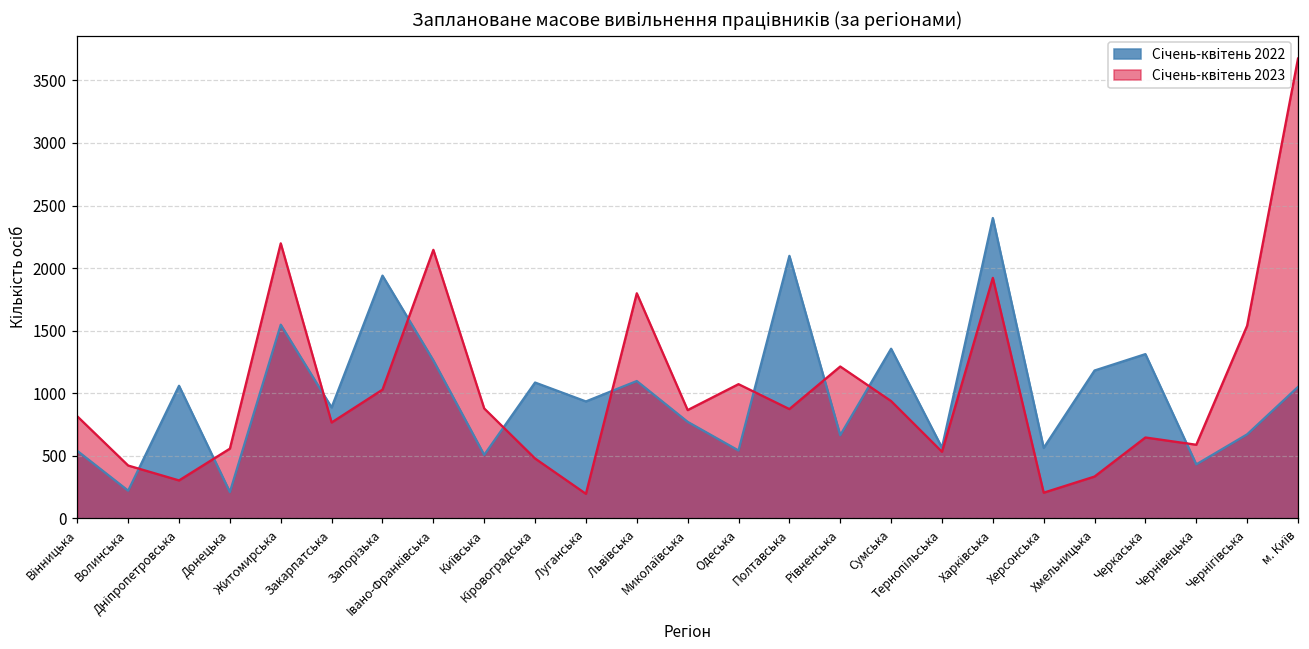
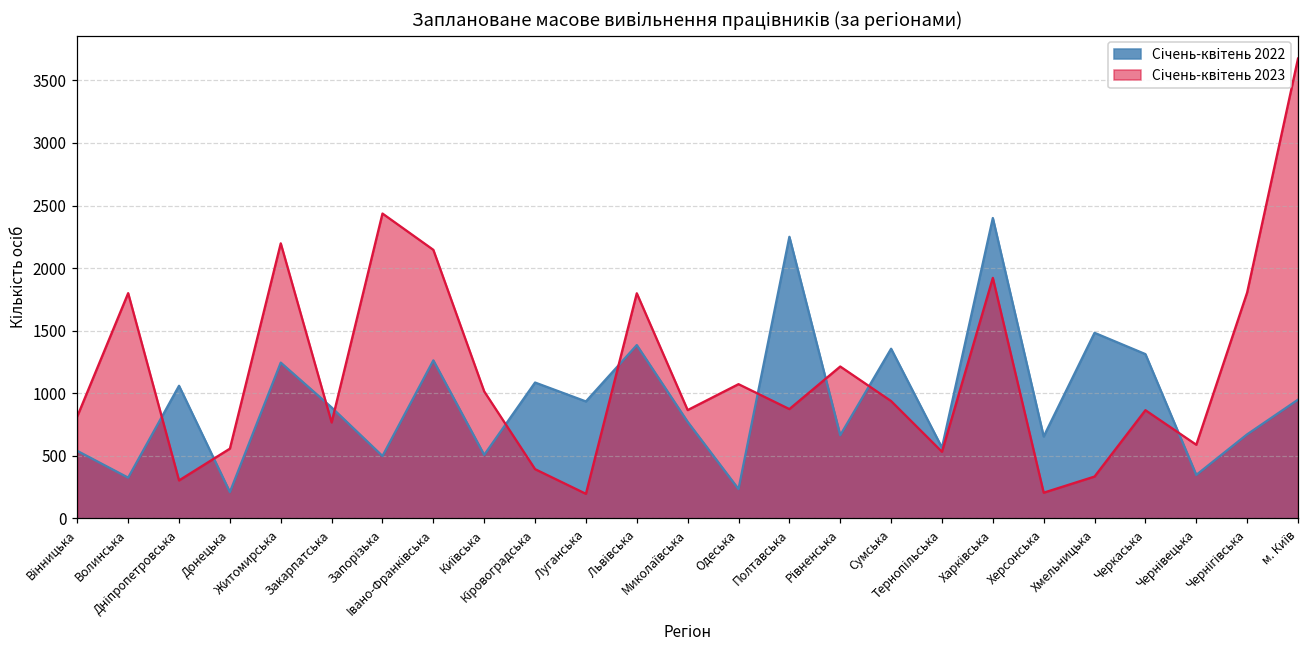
  {
    "Січень-квітень 2022": {
      "Вінницька": 540,
-     "Волинська": 220,
+     "Волинська": 330,
      "Дніпропетровська": 1060,
      "Донецька": 210,
-     "Житомирська": 1550,
+     "Житомирська": 1250,
      "Закарпатська": 890,
-     "Запорізька": 1940,
+     "Запорізька": 500,
      "Івано-Франківська": 1260,
      "Київська": 510,
      "Кіровоградська": 1090,
      "Луганська": 940,
-     "Львівська": 1100,
+     "Львівська": 1390,
      "Миколаївська": 770,
-     "Одеська": 540,
-     "Полтавська": 2100,
+     "Одеська": 240,
+     "Полтавська": 2250,
      "Рівненська": 670,
      "Сумська": 1360,
      "Тернопільська": 570,
      "Харківська": 2400,
-     "Херсонська": 560,
-     "Хмельницька": 1180,
+     "Херсонська": 660,
+     "Хмельницька": 1480,
      "Черкаська": 1310,
-     "Чернівецька": 430,
+     "Чернівецька": 350,
      "Чернігівська": 670,
-     "м. Київ": 1050
+     "м. Київ": 950
    },
    "Січень-квітень 2023": {
      "Вінницька": 820,
-     "Волинська": 420,
+     "Волинська": 1800,
      "Дніпропетровська": 300,
      "Донецька": 560,
      "Житомирська": 2200,
      "Закарпатська": 770,
-     "Запорізька": 1030,
+     "Запорізька": 2440,
      "Івано-Франківська": 2150,
-     "Київська": 880,
-     "Кіровоградська": 480,
+     "Київська": 1020,
+     "Кіровоградська": 390,
      "Луганська": 200,
      "Львівська": 1800,
      "Миколаївська": 870,
      "Одеська": 1070,
      "Полтавська": 870,
      "Рівненська": 1210,
      "Сумська": 940,
      "Тернопільська": 530,
      "Харківська": 1920,
      "Херсонська": 210,
      "Хмельницька": 340,
-     "Черкаська": 650,
+     "Черкаська": 870,
      "Чернівецька": 590,
-     "Чернігівська": 1540,
+     "Чернігівська": 1810,
      "м. Київ": 3670
    }
  }
